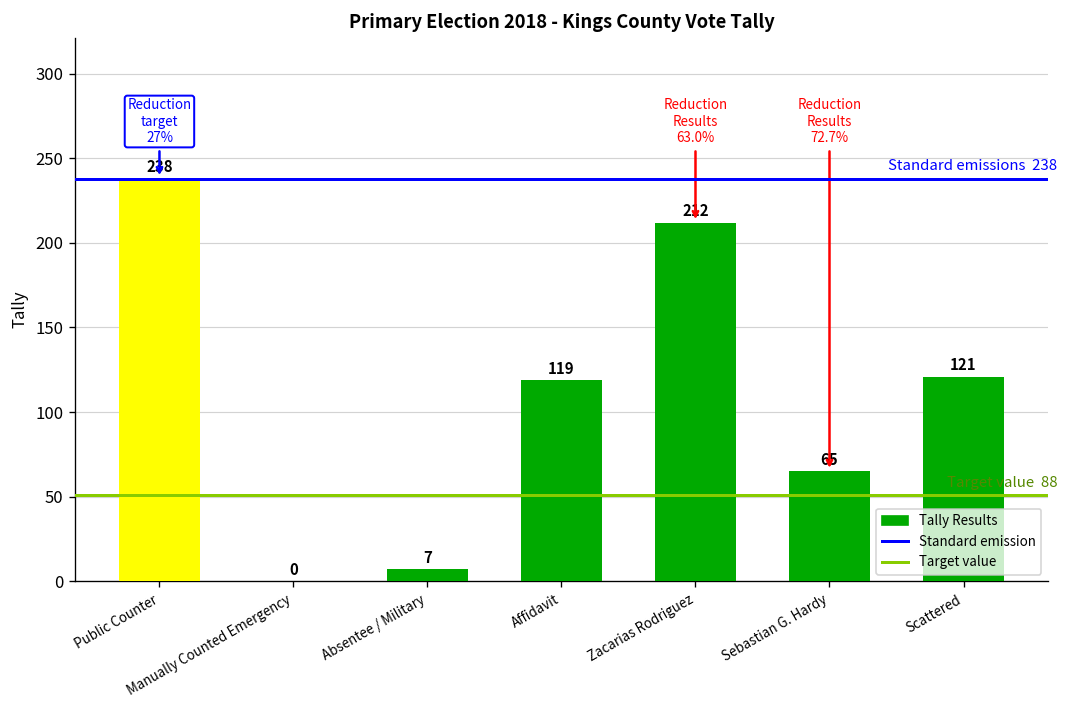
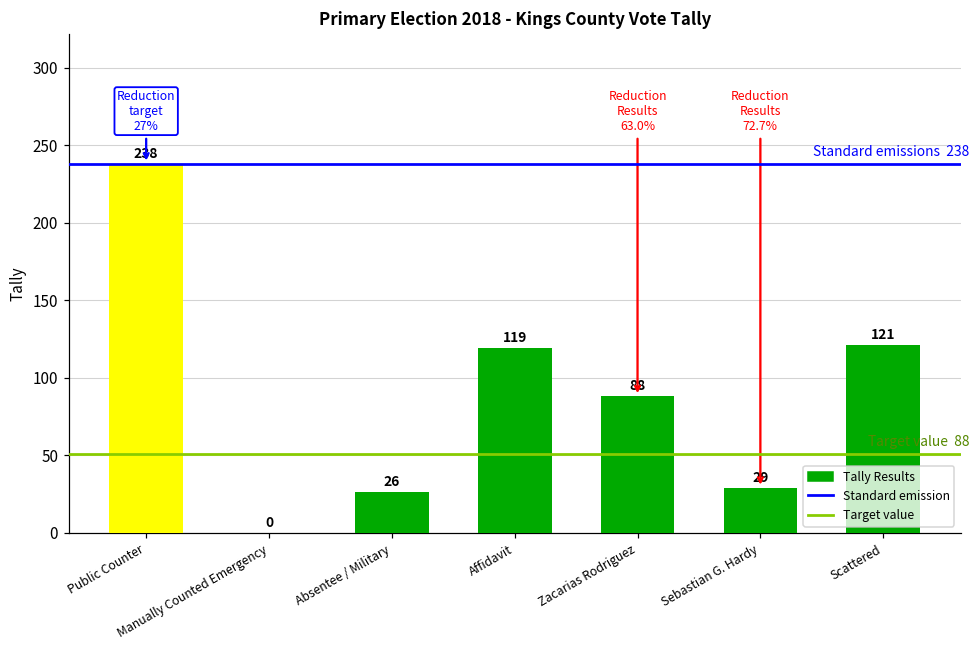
  {
    "Manually Counted Emergency": 0,
-   "Absentee / Military": 7,
+   "Absentee / Military": 26,
    "Affidavit": 119,
-   "Zacarias Rodriguez": 212,
-   "Sebastian G. Hardy": 65,
+   "Zacarias Rodriguez": 88,
+   "Sebastian G. Hardy": 29,
    "Scattered": 121
  }
